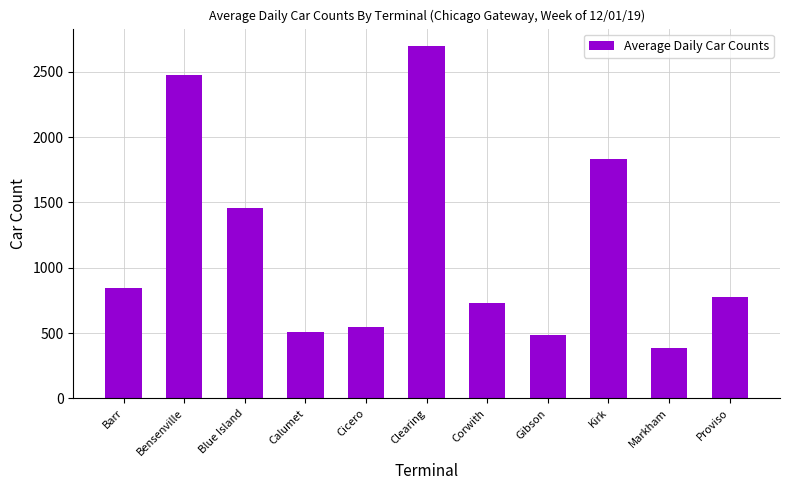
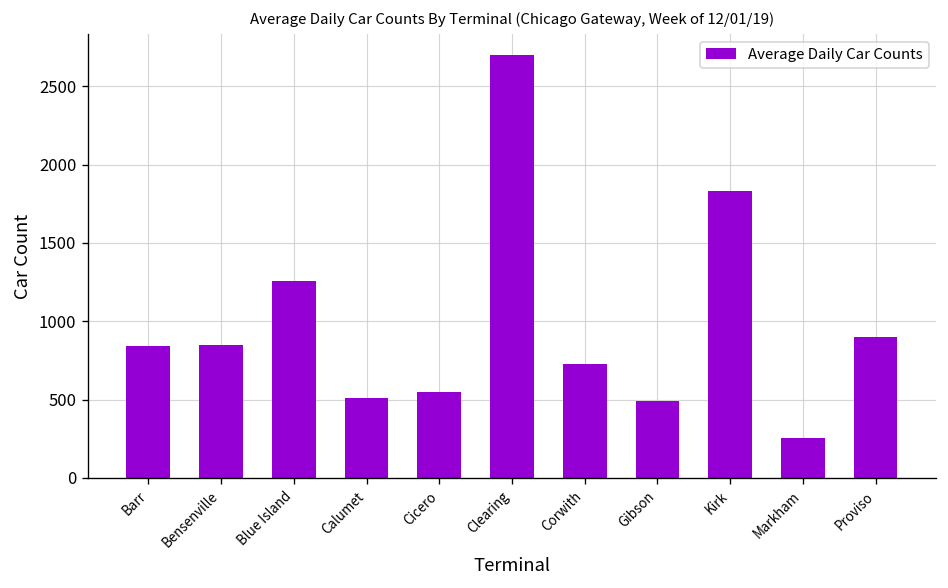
  {
    "Barr": 840,
-   "Bensenville": 2470,
-   "Blue Island": 1460,
+   "Bensenville": 850,
+   "Blue Island": 1260,
    "Calumet": 510,
    "Cicero": 550,
    "Clearing": 2700,
    "Corwith": 730,
    "Gibson": 490,
    "Kirk": 1830,
-   "Markham": 380,
-   "Proviso": 770
+   "Markham": 260,
+   "Proviso": 900
  }
